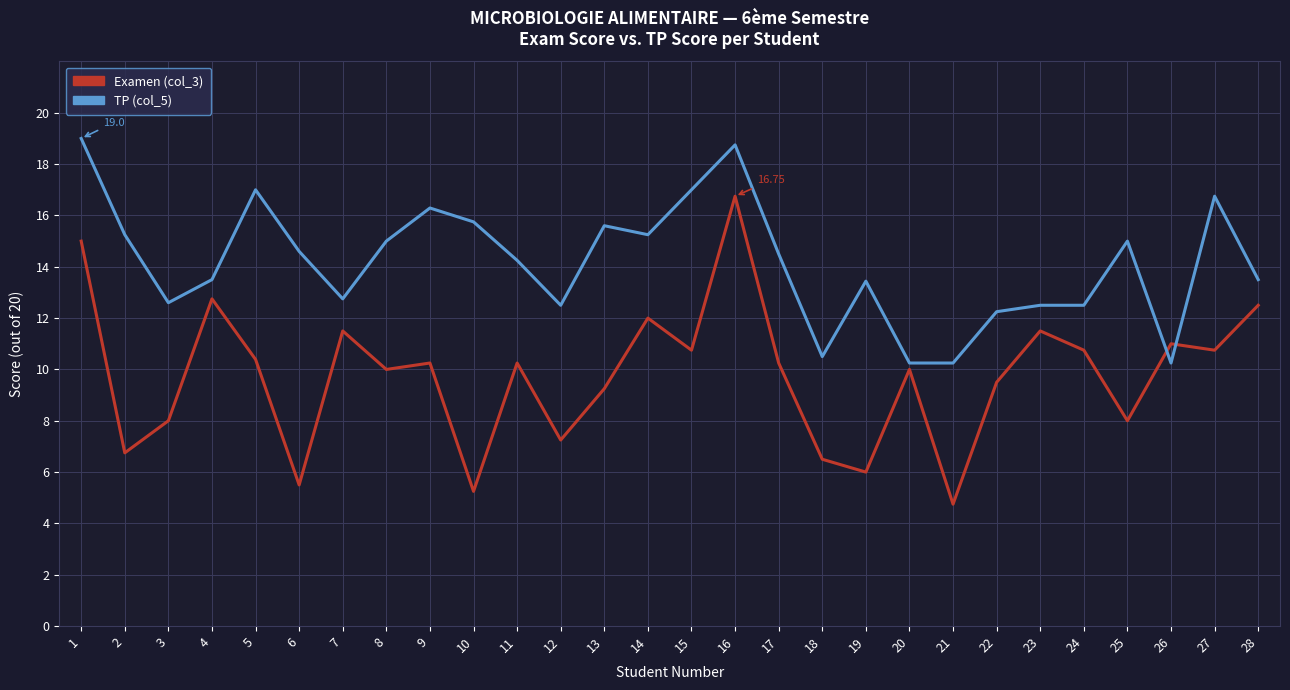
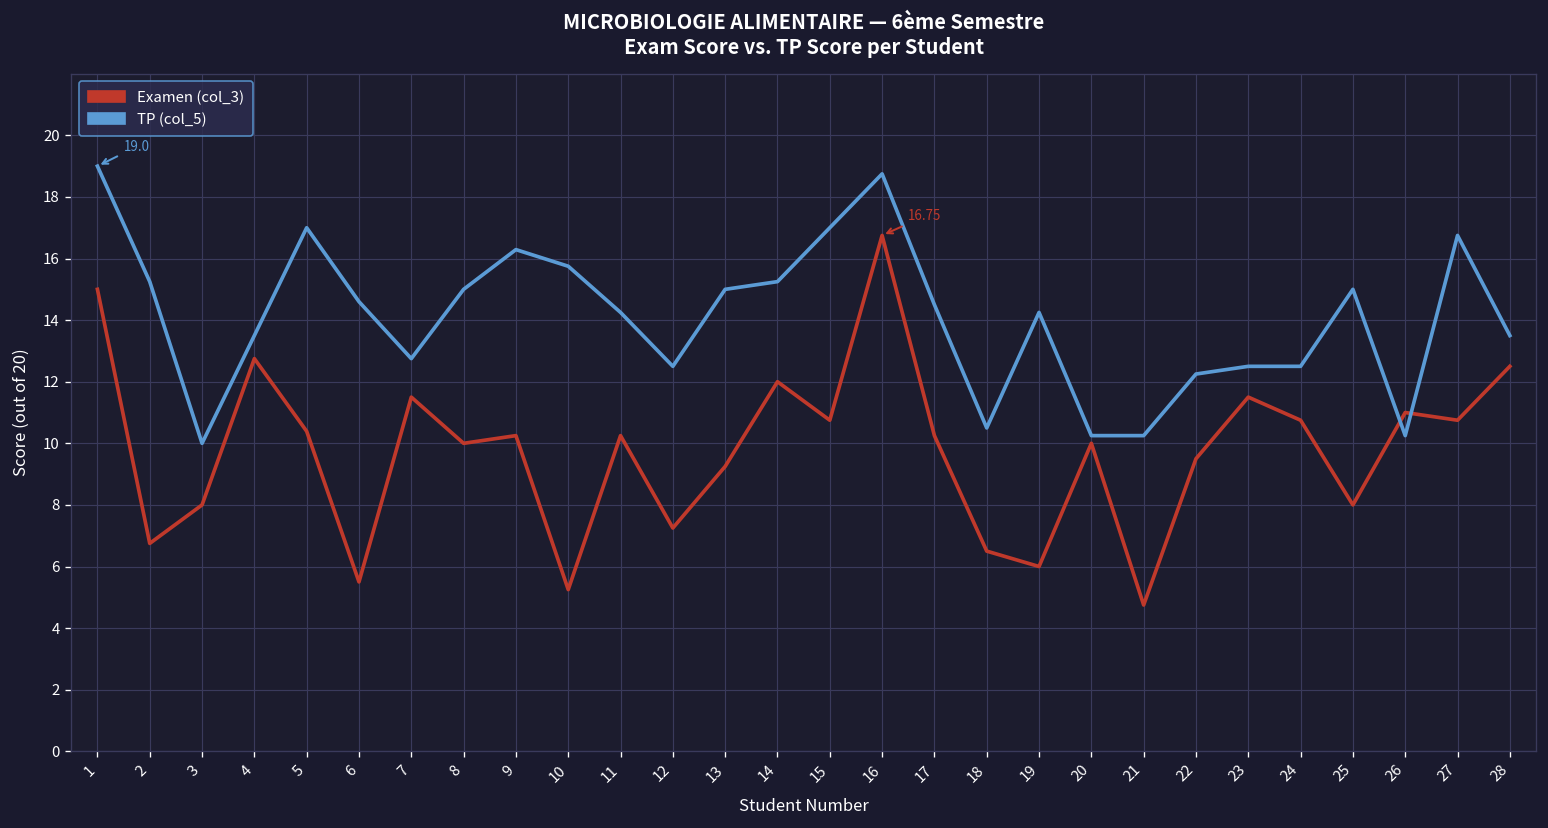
  {
    "Examen (col_3)": {
      "16": 16.75
    },
    "TP (col_5)": {
      "2": 15.3,
-     "3": 12.6,
+     "3": 10.0,
      "4": 13.5,
      "5": 17.0,
      "6": 14.6,
      "7": 12.8,
      "8": 15.0,
      "9": 16.3,
      "10": 15.8,
      "11": 14.3,
      "12": 12.5,
-     "13": 15.6,
+     "13": 15.0,
      "14": 15.3,
      "15": 17.0,
      "16": 18.8,
      "17": 14.5,
      "18": 10.5,
-     "19": 13.4,
+     "19": 14.3,
      "20": 10.3,
      "21": 10.3,
      "22": 12.3,
      "23": 12.5,
      "24": 12.5,
      "25": 15.0,
      "26": 10.3,
      "27": 16.8,
      "28": 13.5
    }
  }
